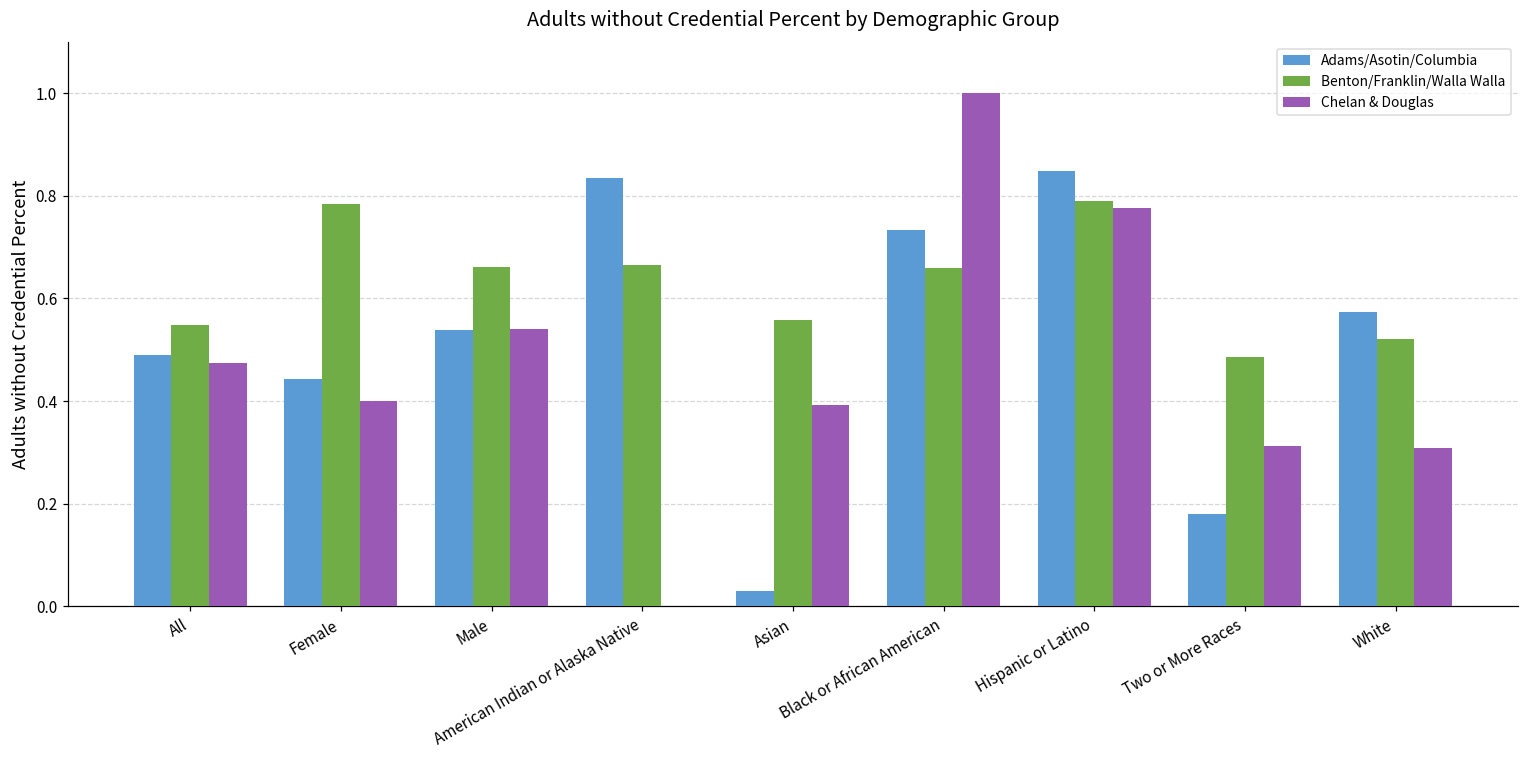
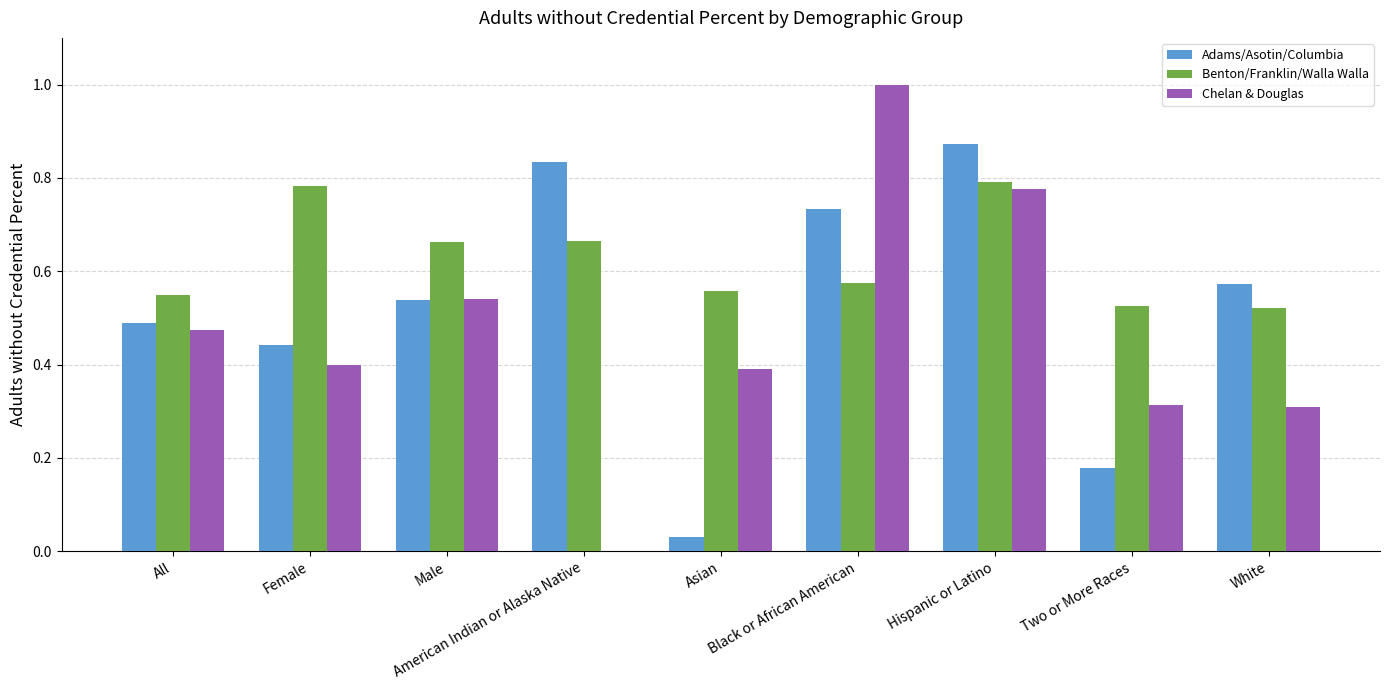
  {
    "Adams/Asotin/Columbia": {
      "All": 0.49,
      "Female": 0.44,
      "Male": 0.54,
      "American Indian or Alaska Native": 0.83,
      "Asian": 0.03,
      "Black or African American": 0.73,
-     "Hispanic or Latino": 0.85,
+     "Hispanic or Latino": 0.87,
      "Two or More Races": 0.18,
      "White": 0.57
    },
    "Benton/Franklin/Walla Walla": {
      "All": 0.55,
      "Female": 0.78,
      "Male": 0.66,
      "American Indian or Alaska Native": 0.66,
      "Asian": 0.56,
-     "Black or African American": 0.66,
+     "Black or African American": 0.57,
      "Hispanic or Latino": 0.79,
-     "Two or More Races": 0.49,
+     "Two or More Races": 0.53,
      "White": 0.52
    },
    "Chelan & Douglas": {
      "All": 0.47,
      "Female": 0.40,
      "Male": 0.54,
      "American Indian or Alaska Native": 0.00,
      "Asian": 0.39,
      "Black or African American": 1.00,
      "Hispanic or Latino": 0.78,
      "Two or More Races": 0.31,
      "White": 0.31
    }
  }
